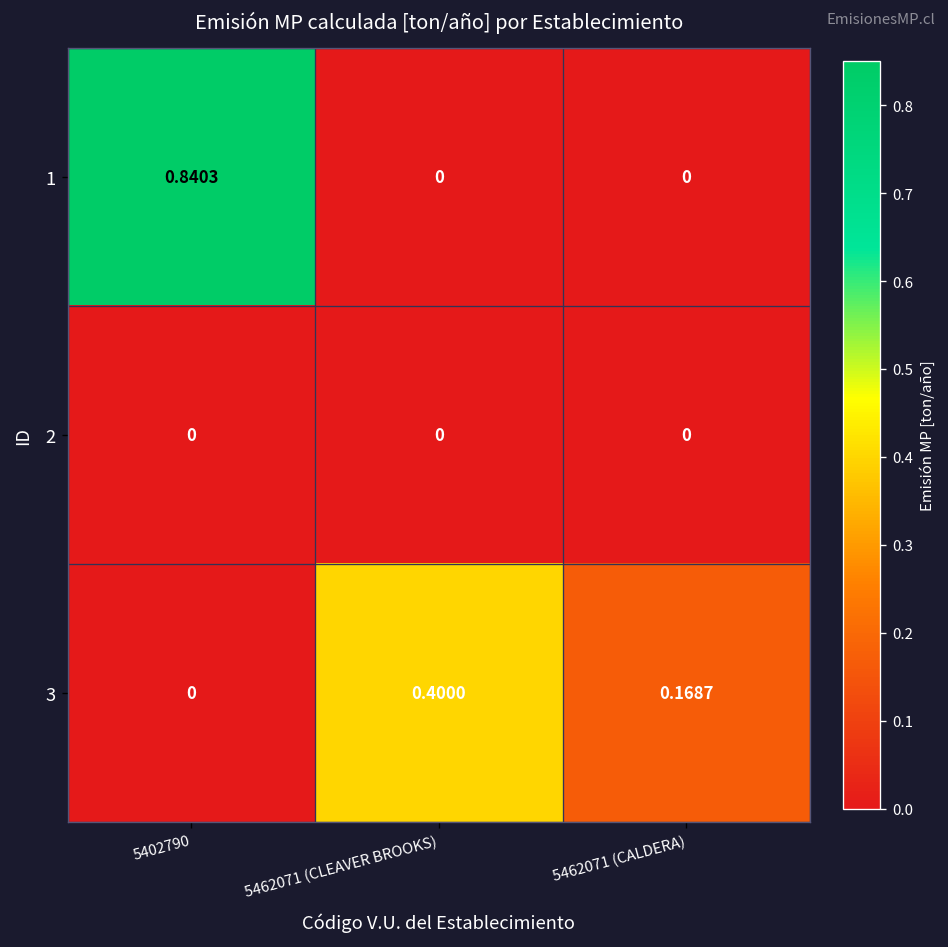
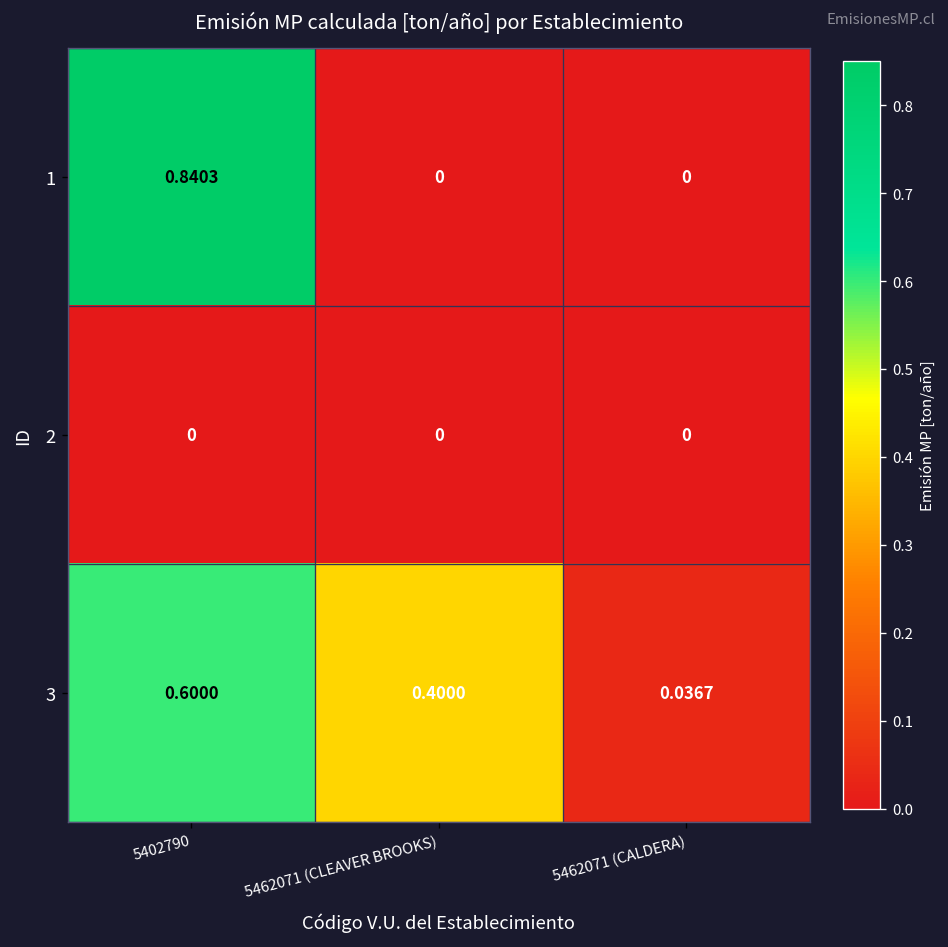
  {
    "1": {
      "5402790": 0.8403,
      "5462071 (CLEAVER BROOKS)": 0,
      "5462071 (CALDERA)": 0
    },
    "2": {
      "5402790": 0,
      "5462071 (CLEAVER BROOKS)": 0,
      "5462071 (CALDERA)": 0
    },
    "3": {
-     "5402790": 0,
+     "5402790": 0.6000,
      "5462071 (CLEAVER BROOKS)": 0.4000,
-     "5462071 (CALDERA)": 0.1687
+     "5462071 (CALDERA)": 0.0367
    }
  }
